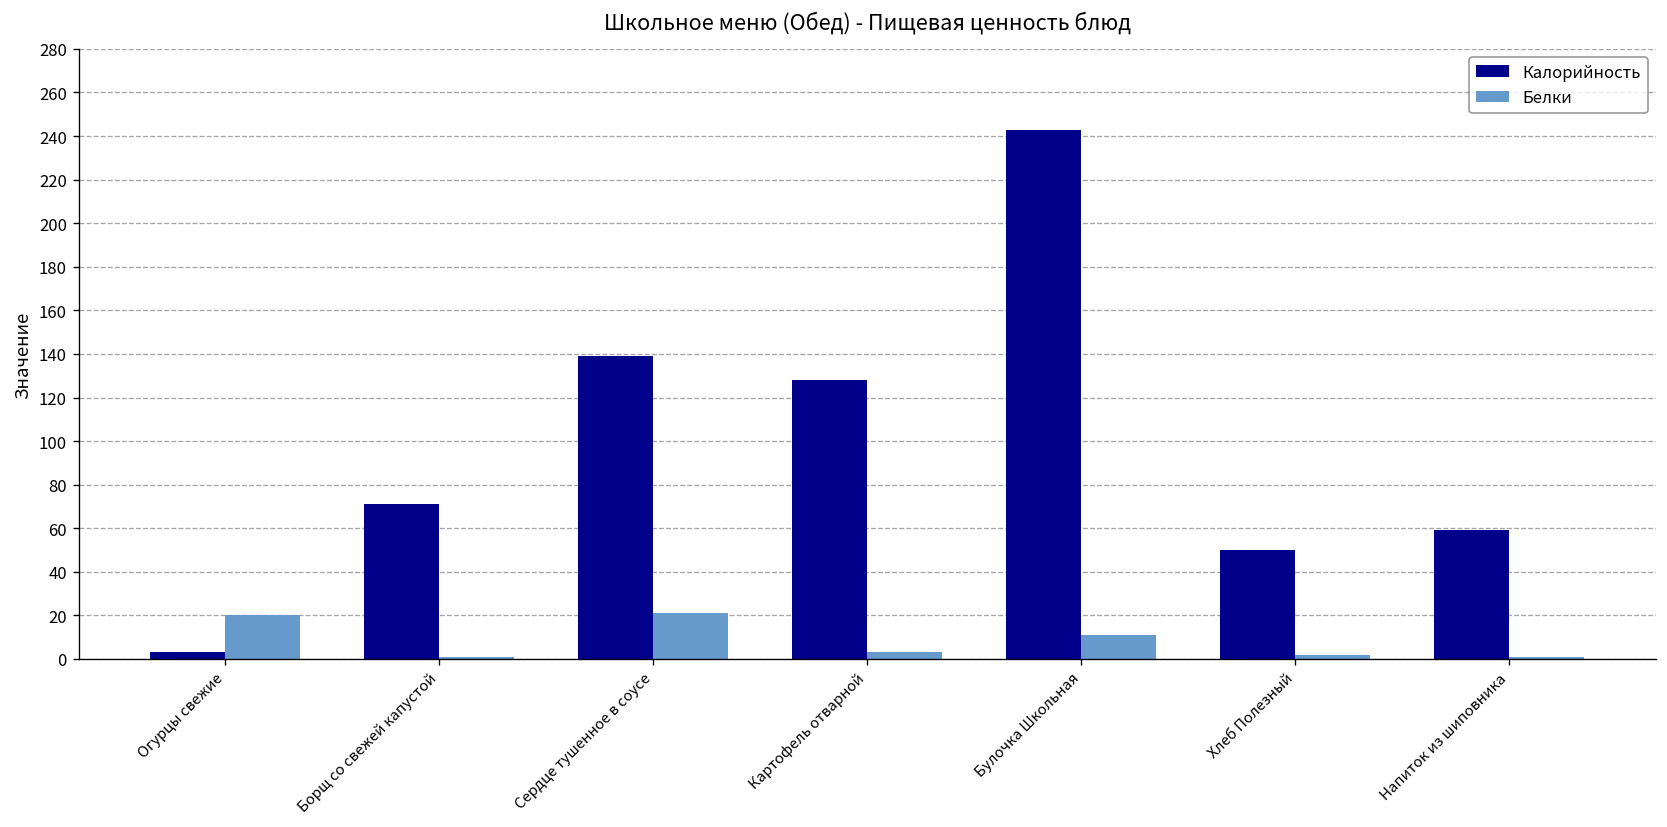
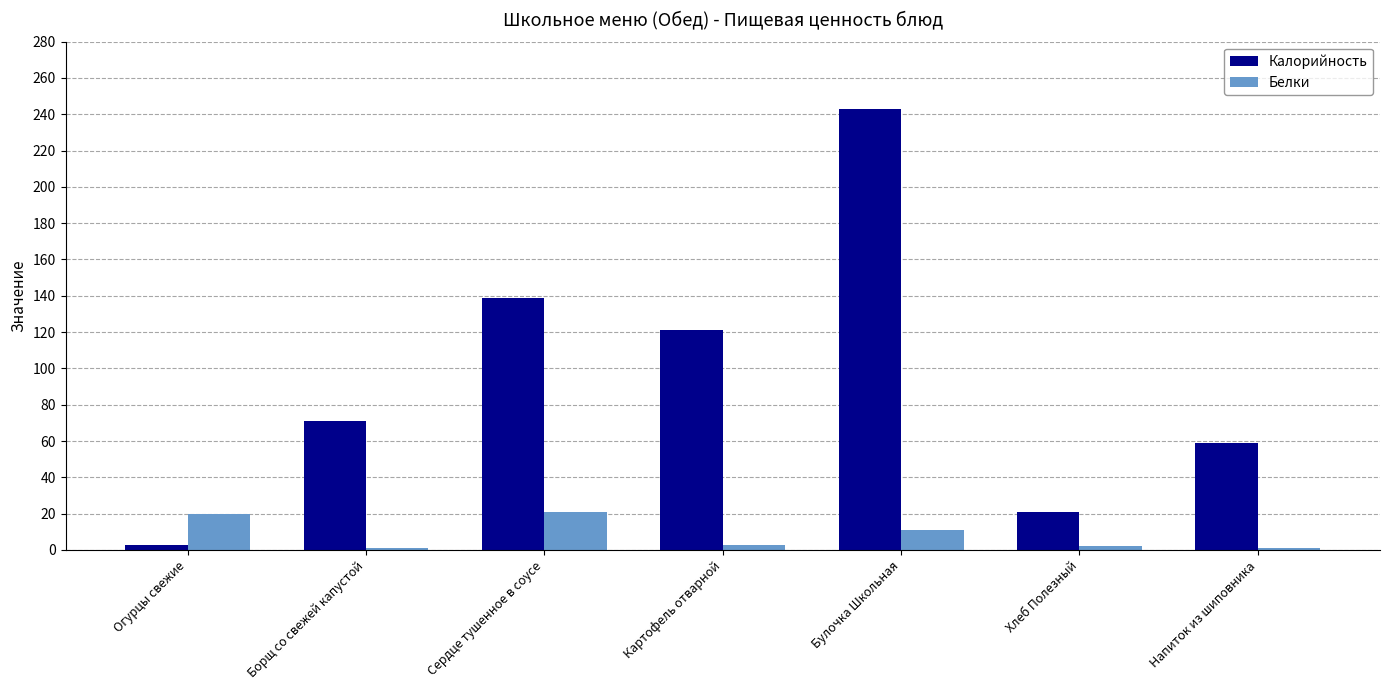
  {
    "Калорийность": {
      "Огурцы свежие": 3,
      "Борщ со свежей капустой": 71,
      "Сердце тушенное в соусе": 139,
-     "Картофель отварной": 128,
+     "Картофель отварной": 121,
      "Булочка Школьная": 243,
-     "Хлеб Полезный": 50,
+     "Хлеб Полезный": 21,
      "Напиток из шиповника": 59
    },
    "Белки": {
      "Огурцы свежие": 20,
      "Сердце тушенное в соусе": 21,
      "Картофель отварной": 3,
      "Булочка Школьная": 11,
      "Хлеб Полезный": 2
    }
  }
